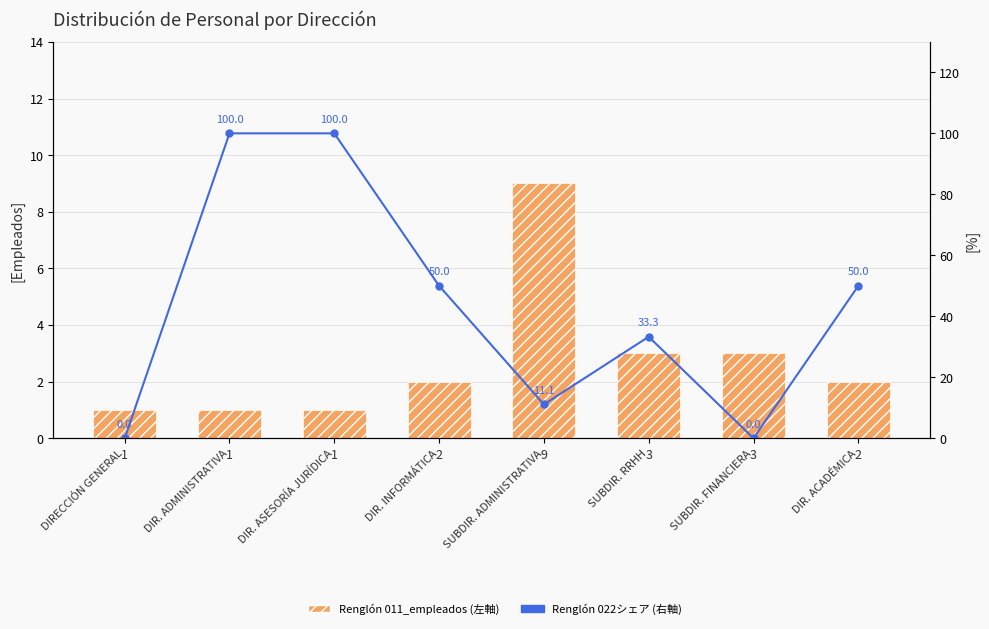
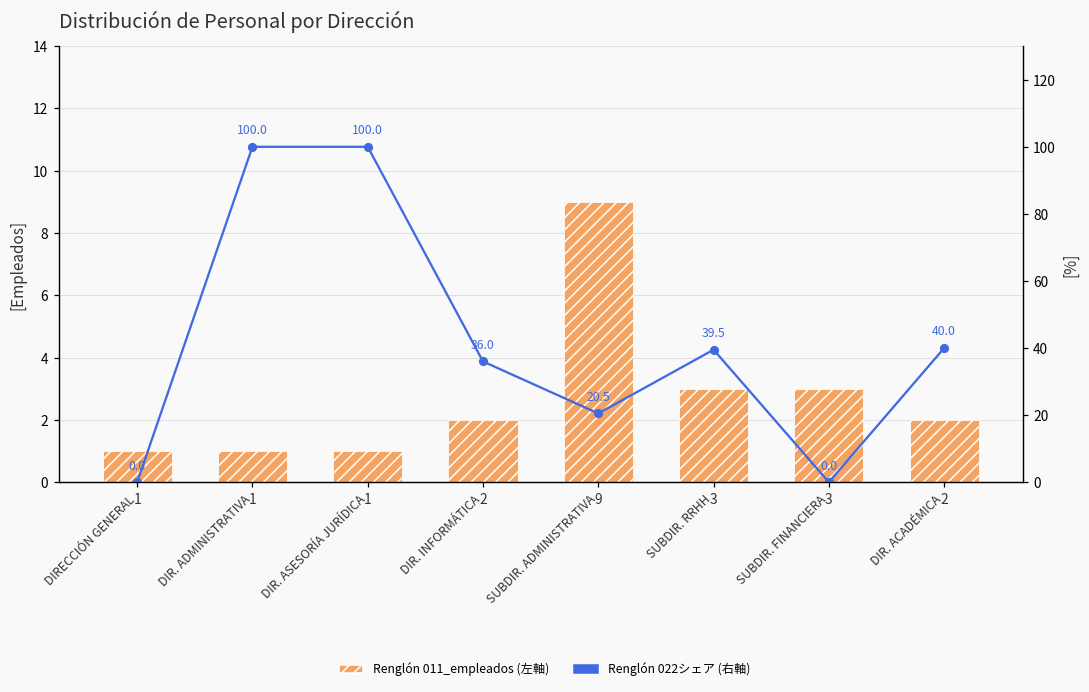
  {
    "Renglón 022シェア (右軸)": {
      "DIRECCIÓN GENERAL": 0.0,
      "DIR. ADMINISTRATIVA": 100.0,
      "DIR. ASESORÍA JURÍDICA": 100.0,
-     "DIR. INFORMÁTICA": 50.0,
-     "SUBDIR. ADMINISTRATIVA": 11.1,
-     "SUBDIR. RRHH": 33.3,
+     "DIR. INFORMÁTICA": 36.0,
+     "SUBDIR. ADMINISTRATIVA": 20.5,
+     "SUBDIR. RRHH": 39.5,
      "SUBDIR. FINANCIERA": 0.0,
-     "DIR. ACADÉMICA": 50.0
+     "DIR. ACADÉMICA": 40.0
    }
  }
